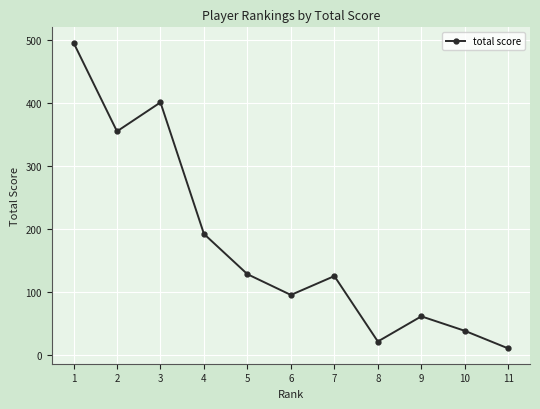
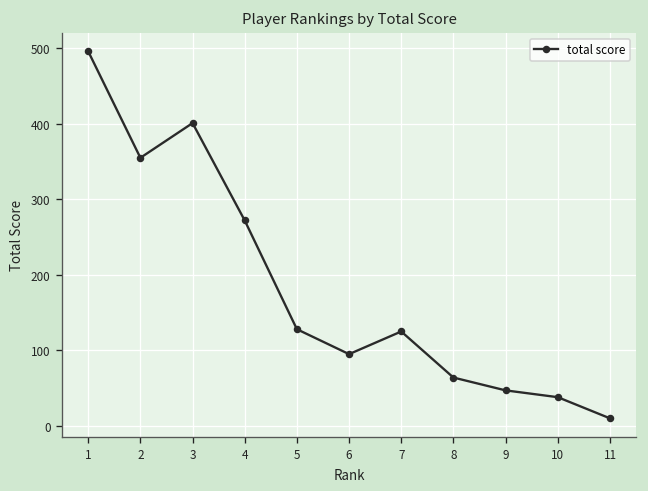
  {
    "1": 500,
    "2": 360,
    "3": 400,
-   "4": 190,
+   "4": 270,
    "5": 130,
    "6": 100,
    "7": 130,
-   "8": 20,
-   "9": 60,
+   "8": 60,
+   "9": 50,
    "10": 40,
    "11": 10
  }
